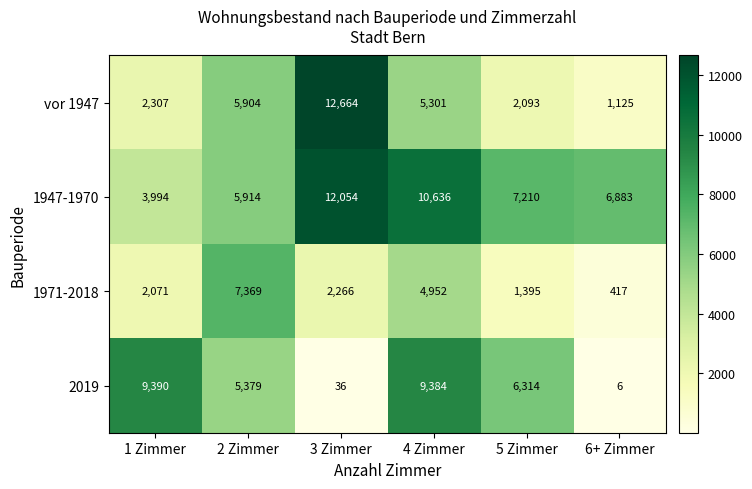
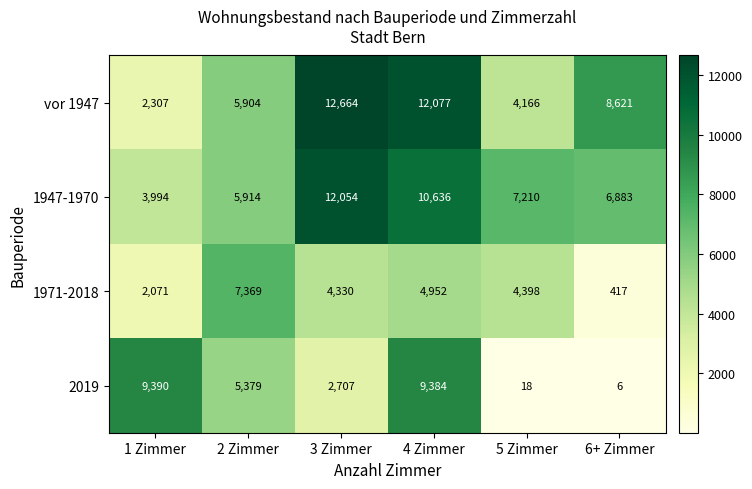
  {
    "vor 1947": {
      "1 Zimmer": "2,307",
      "2 Zimmer": "5,904",
      "3 Zimmer": "12,664",
-     "4 Zimmer": "5,301",
-     "5 Zimmer": "2,093",
-     "6+ Zimmer": "1,125"
+     "4 Zimmer": "12,077",
+     "5 Zimmer": "4,166",
+     "6+ Zimmer": "8,621"
    },
    "1947-1970": {
      "1 Zimmer": "3,994",
      "2 Zimmer": "5,914",
      "3 Zimmer": "12,054",
      "4 Zimmer": "10,636",
      "5 Zimmer": "7,210",
      "6+ Zimmer": "6,883"
    },
    "1971-2018": {
      "1 Zimmer": "2,071",
      "2 Zimmer": "7,369",
-     "3 Zimmer": "2,266",
+     "3 Zimmer": "4,330",
      "4 Zimmer": "4,952",
-     "5 Zimmer": "1,395",
+     "5 Zimmer": "4,398",
      "6+ Zimmer": "417"
    },
    "2019": {
      "1 Zimmer": "9,390",
      "2 Zimmer": "5,379",
-     "3 Zimmer": "36",
+     "3 Zimmer": "2,707",
      "4 Zimmer": "9,384",
-     "5 Zimmer": "6,314",
+     "5 Zimmer": "18",
      "6+ Zimmer": "6"
    }
  }
